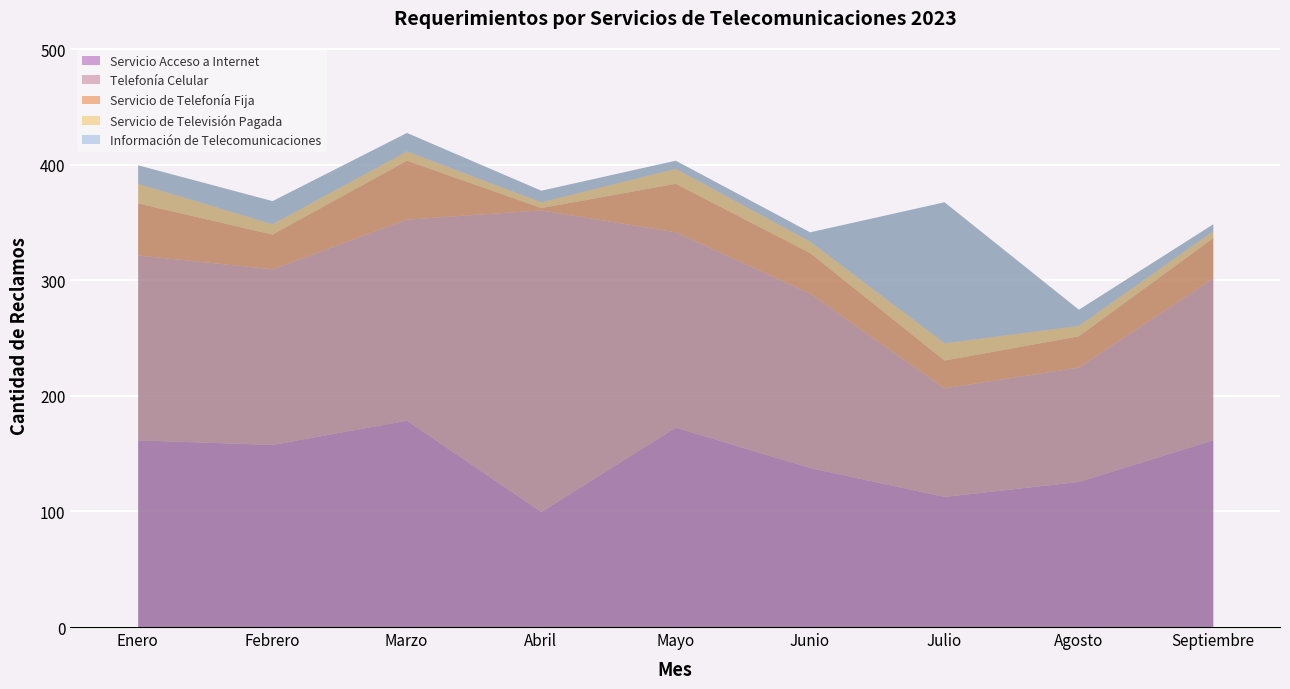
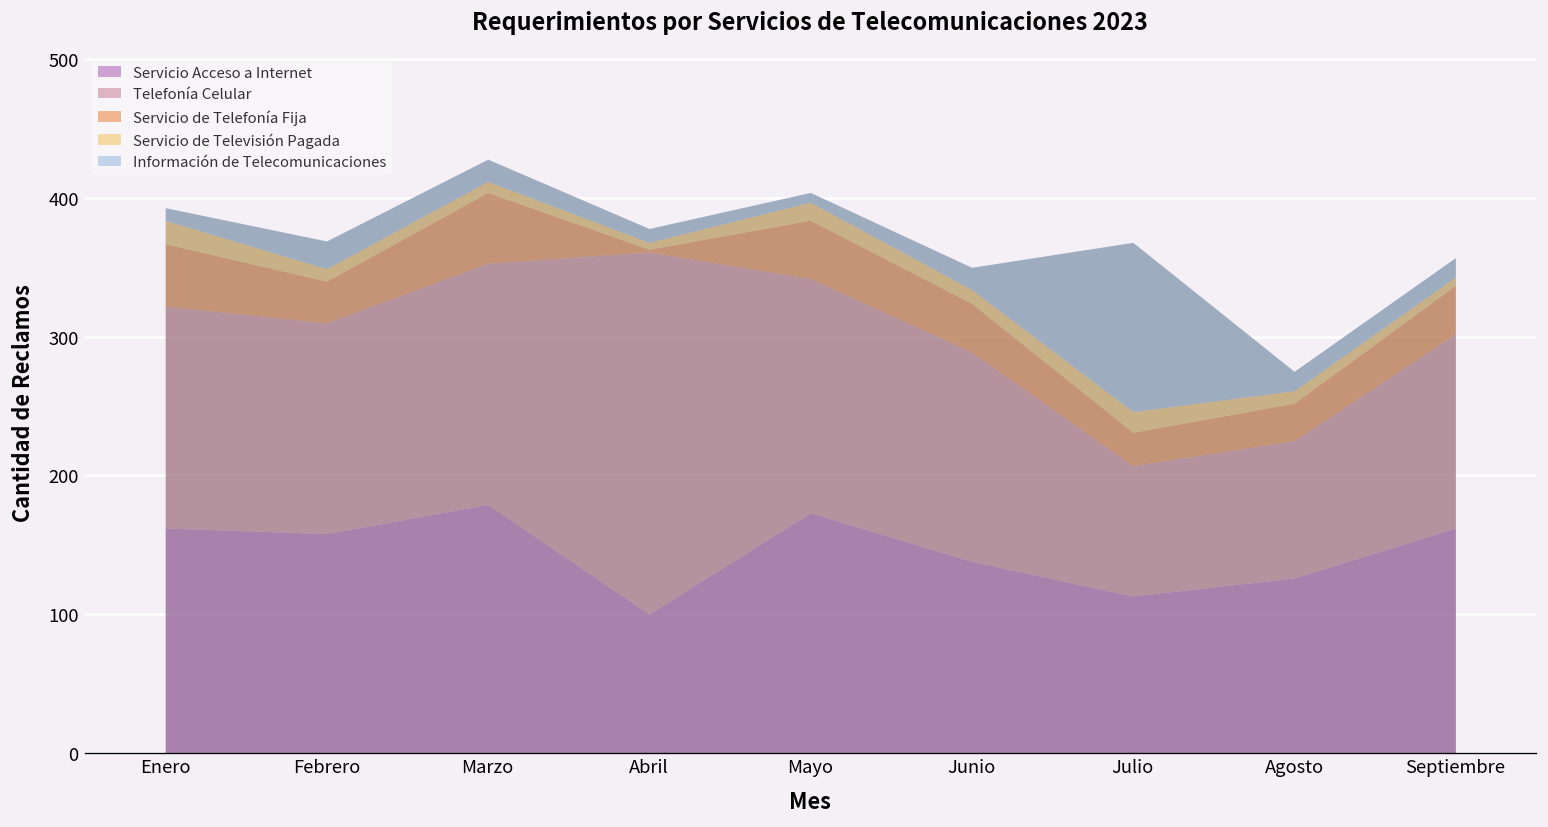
  {
    "Información de Telecomunicaciones": {
-     "Enero": 16,
-     "Junio": 8,
-     "Septiembre": 6
+     "Enero": 9,
+     "Junio": 16,
+     "Septiembre": 14
    }
  }
